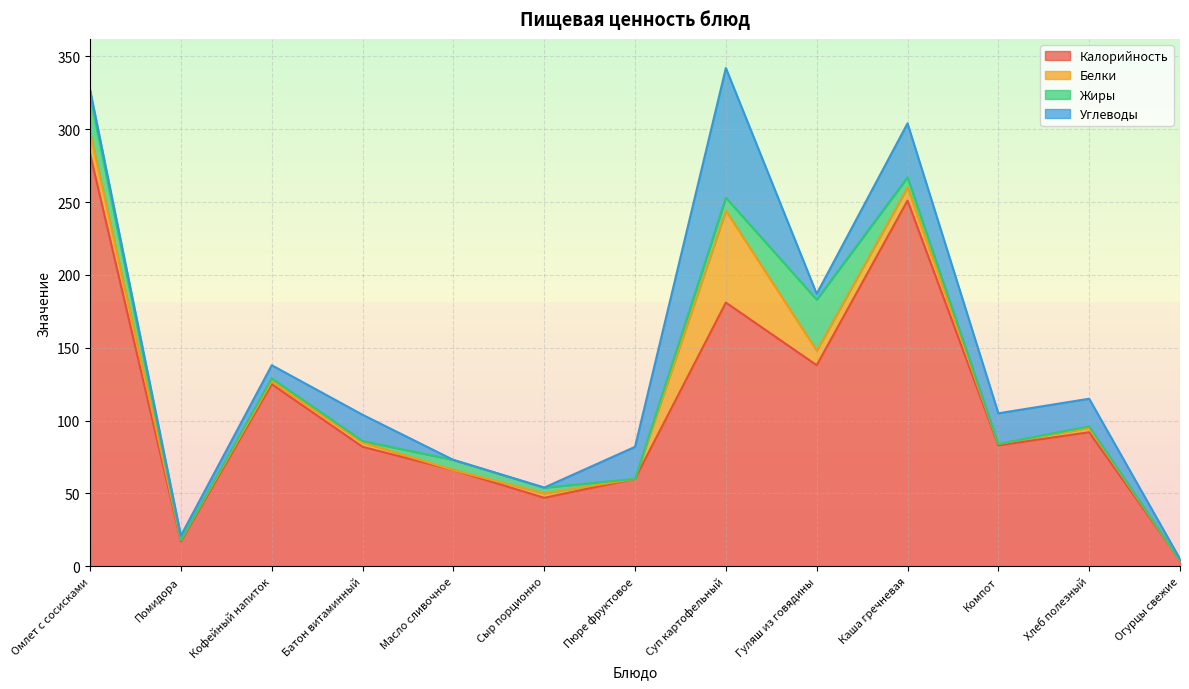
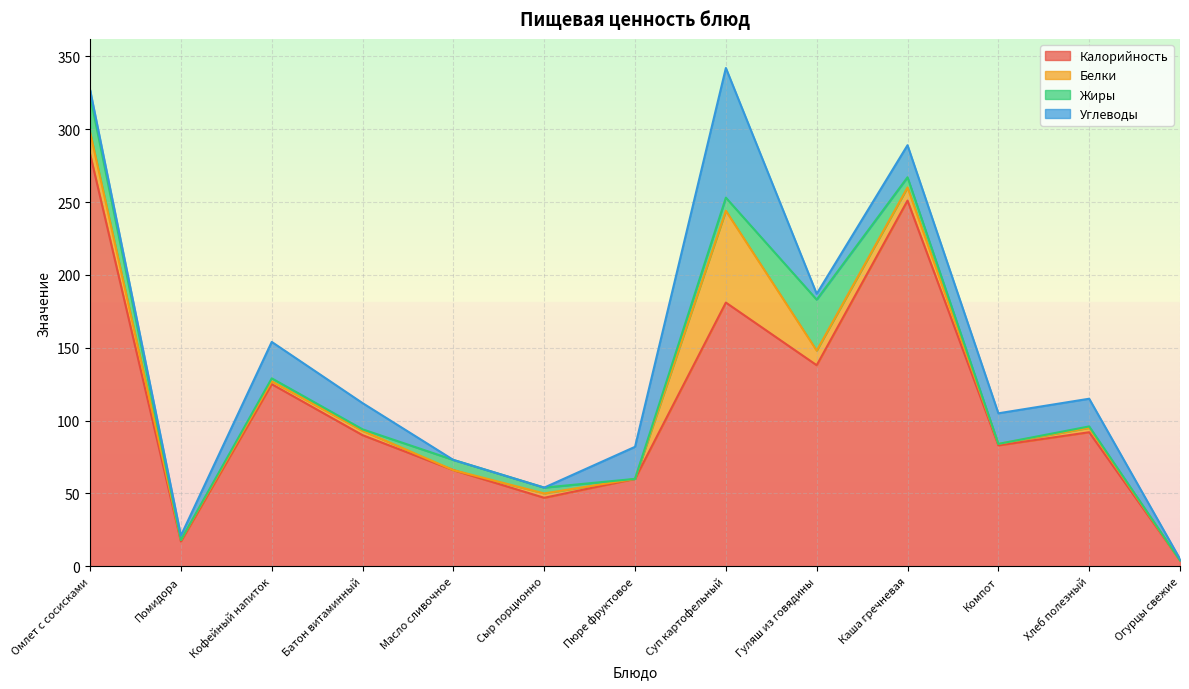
  {
    "Калорийность": {
      "Омлет с сосисками": 283,
      "Кофейный напиток": 125,
-     "Батон витаминный": 82,
+     "Батон витаминный": 90,
      "Сыр порционно": 47,
      "Суп картофельный": 181,
      "Гуляш из говядины": 138,
      "Каша гречневая": 251,
      "Хлеб полезный": 92
    },
    "Белки": {
      "Омлет с сосисками": 15,
      "Кофейный напиток": 2,
      "Сыр порционно": 3,
      "Суп картофельный": 63,
      "Гуляш из говядины": 10,
      "Каша гречневая": 9
    },
    "Жиры": {
      "Омлет с сосисками": 25,
      "Кофейный напиток": 2,
      "Суп картофельный": 9,
      "Гуляш из говядины": 35,
      "Каша гречневая": 7
    },
    "Углеводы": {
      "Омлет с сосисками": 4,
      "Помидора": 3,
-     "Кофейный напиток": 9,
+     "Кофейный напиток": 25,
      "Батон витаминный": 18,
      "Пюре фруктовое": 22,
      "Суп картофельный": 89,
      "Гуляш из говядины": 4,
-     "Каша гречневая": 37,
+     "Каша гречневая": 22,
      "Компот": 21,
      "Хлеб полезный": 19
    }
  }
